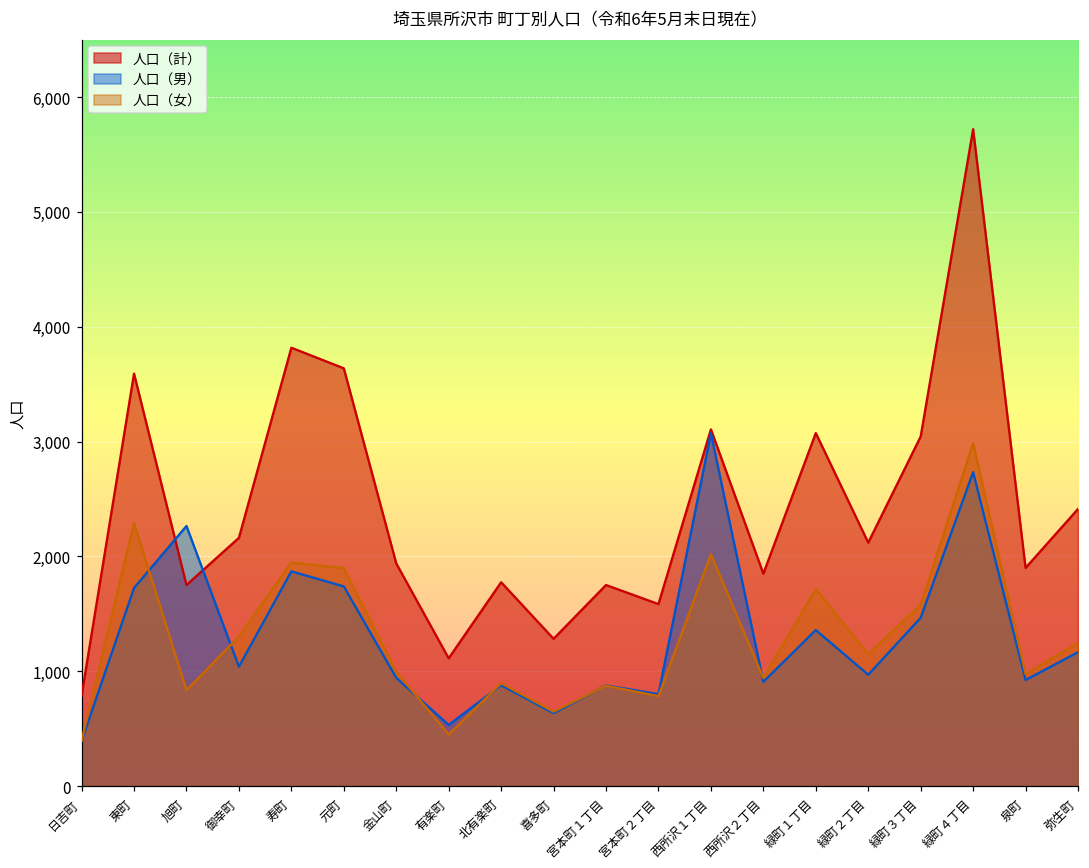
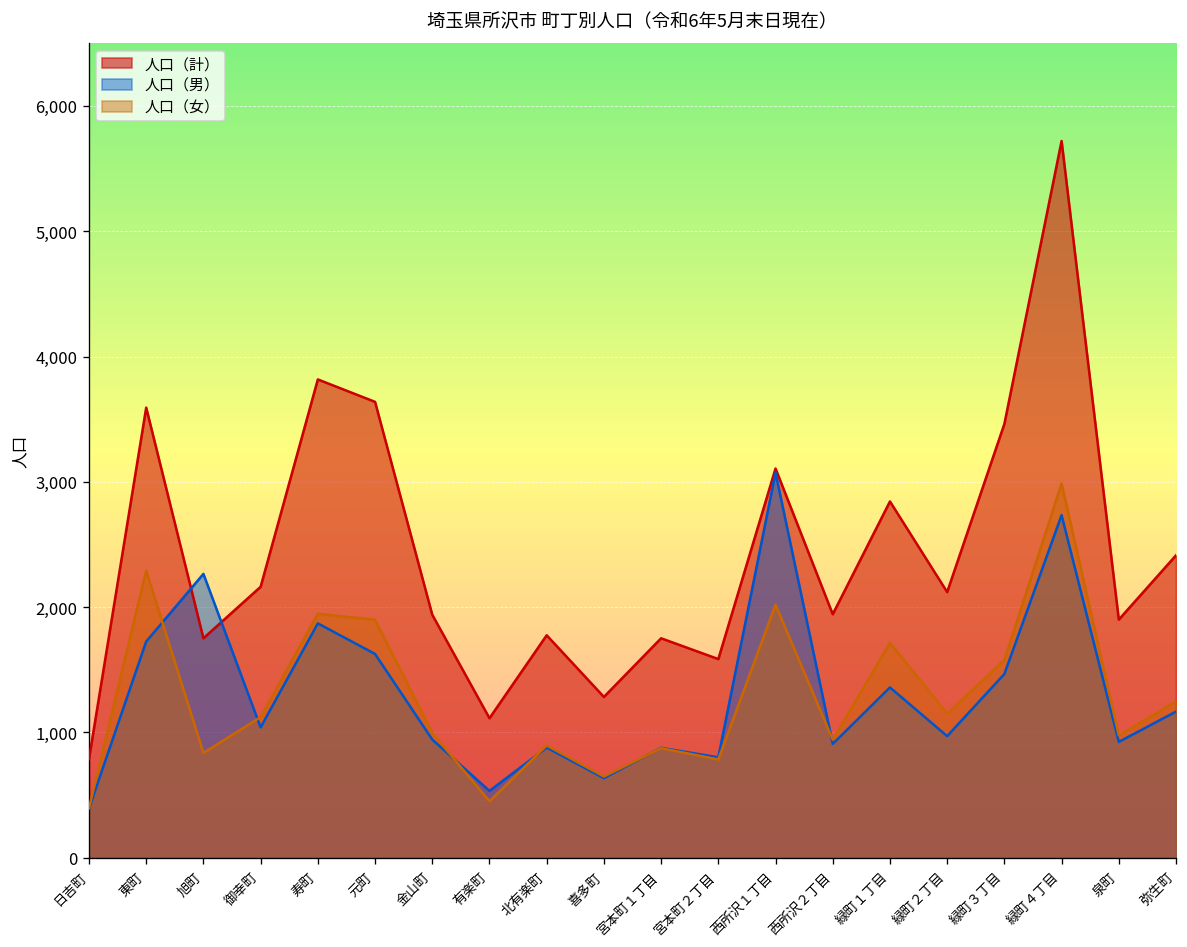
  {
    "人口（計）": {
      "日吉町": "790",
      "東町": "3,590",
      "旭町": "1,750",
      "御幸町": "2,160",
      "寿町": "3,820",
      "元町": "3,640",
      "金山町": "1,940",
      "有楽町": "1,110",
      "北有楽町": "1,780",
      "喜多町": "1,280",
      "宮本町１丁目": "1,750",
      "宮本町２丁目": "1,590",
      "西所沢１丁目": "3,110",
-     "西所沢２丁目": "1,850",
-     "緑町１丁目": "3,070",
+     "西所沢２丁目": "1,940",
+     "緑町１丁目": "2,840",
      "緑町２丁目": "2,120",
-     "緑町３丁目": "3,040",
+     "緑町３丁目": "3,460",
      "緑町４丁目": "5,720",
      "泉町": "1,900",
      "弥生町": "2,410"
    },
    "人口（男）": {
      "東町": "1,730",
      "旭町": "2,270",
      "御幸町": "1,040",
      "寿町": "1,870",
-     "元町": "1,740",
+     "元町": "1,630",
      "金山町": "940",
      "有楽町": "530",
      "西所沢１丁目": "3,070",
      "西所沢２丁目": "910",
      "緑町１丁目": "1,360",
      "緑町２丁目": "970",
      "緑町３丁目": "1,470",
      "緑町４丁目": "2,730",
      "泉町": "920",
      "弥生町": "1,170"
    },
    "人口（女）": {
      "東町": "2,290",
      "旭町": "840",
-     "御幸町": "1,300",
+     "御幸町": "1,120",
      "寿町": "1,950",
      "元町": "1,900",
      "金山町": "1,000",
      "有楽町": "450",
      "西所沢１丁目": "2,020",
      "西所沢２丁目": "940",
      "緑町１丁目": "1,720",
      "緑町２丁目": "1,150",
      "緑町３丁目": "1,580",
      "緑町４丁目": "2,990",
      "泉町": "980",
      "弥生町": "1,250"
    }
  }
